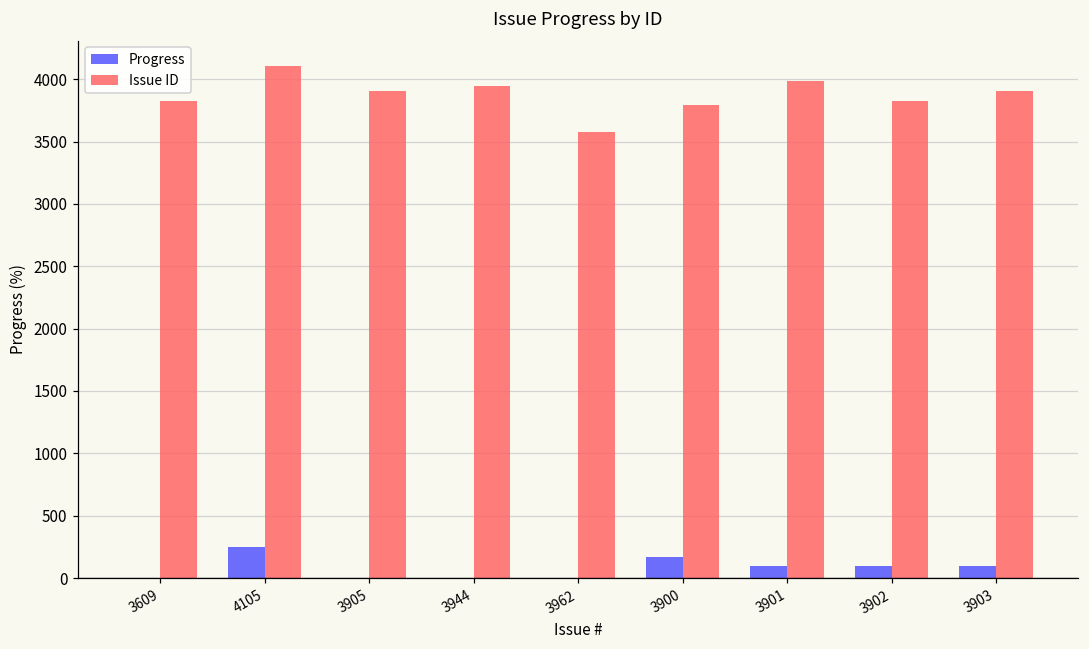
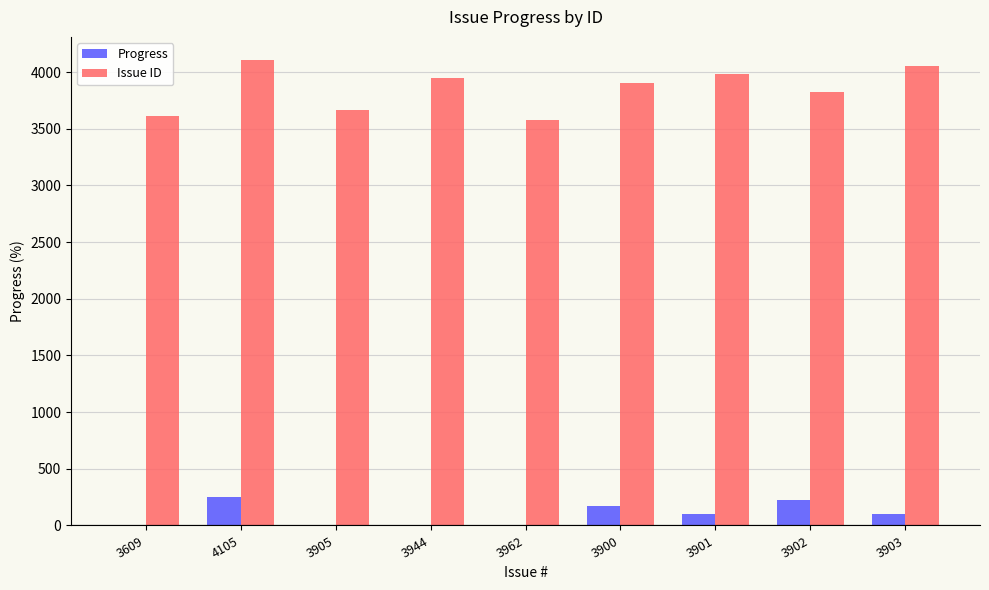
  {
    "Progress": {
      "3609": 0,
      "4105": 250,
      "3905": 0,
      "3944": 0,
      "3962": 0,
      "3900": 170,
      "3901": 100,
-     "3902": 100,
+     "3902": 230,
      "3903": 100
    },
    "Issue ID": {
-     "3609": 3830,
+     "3609": 3610,
      "4105": 4110,
-     "3905": 3910,
+     "3905": 3670,
      "3944": 3940,
      "3962": 3570,
-     "3900": 3790,
+     "3900": 3900,
      "3901": 3980,
      "3902": 3820,
-     "3903": 3900
+     "3903": 4050
    }
  }
